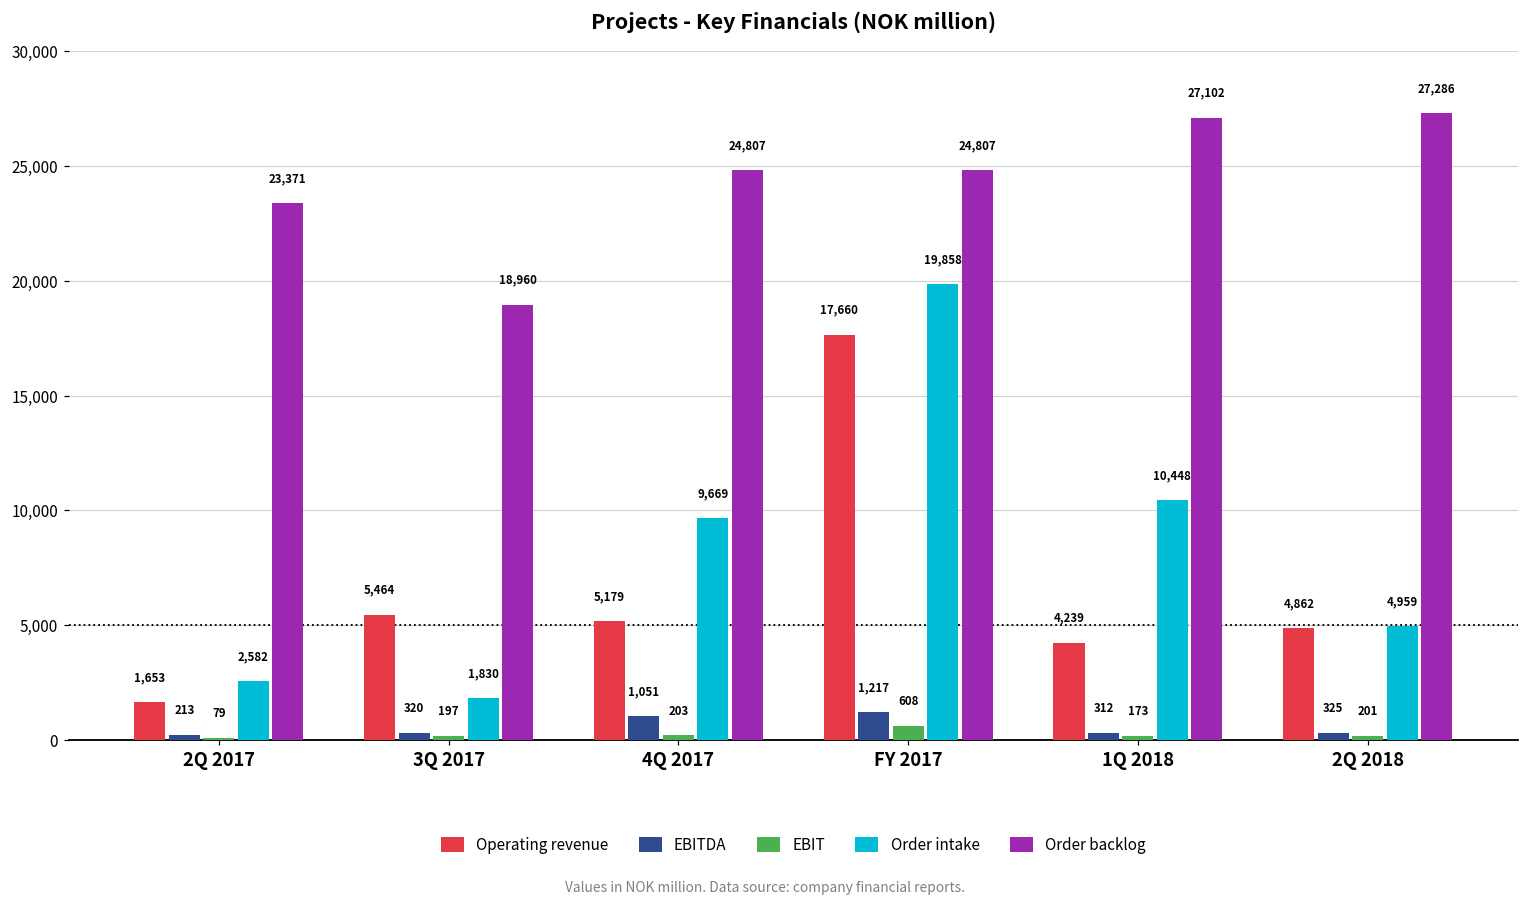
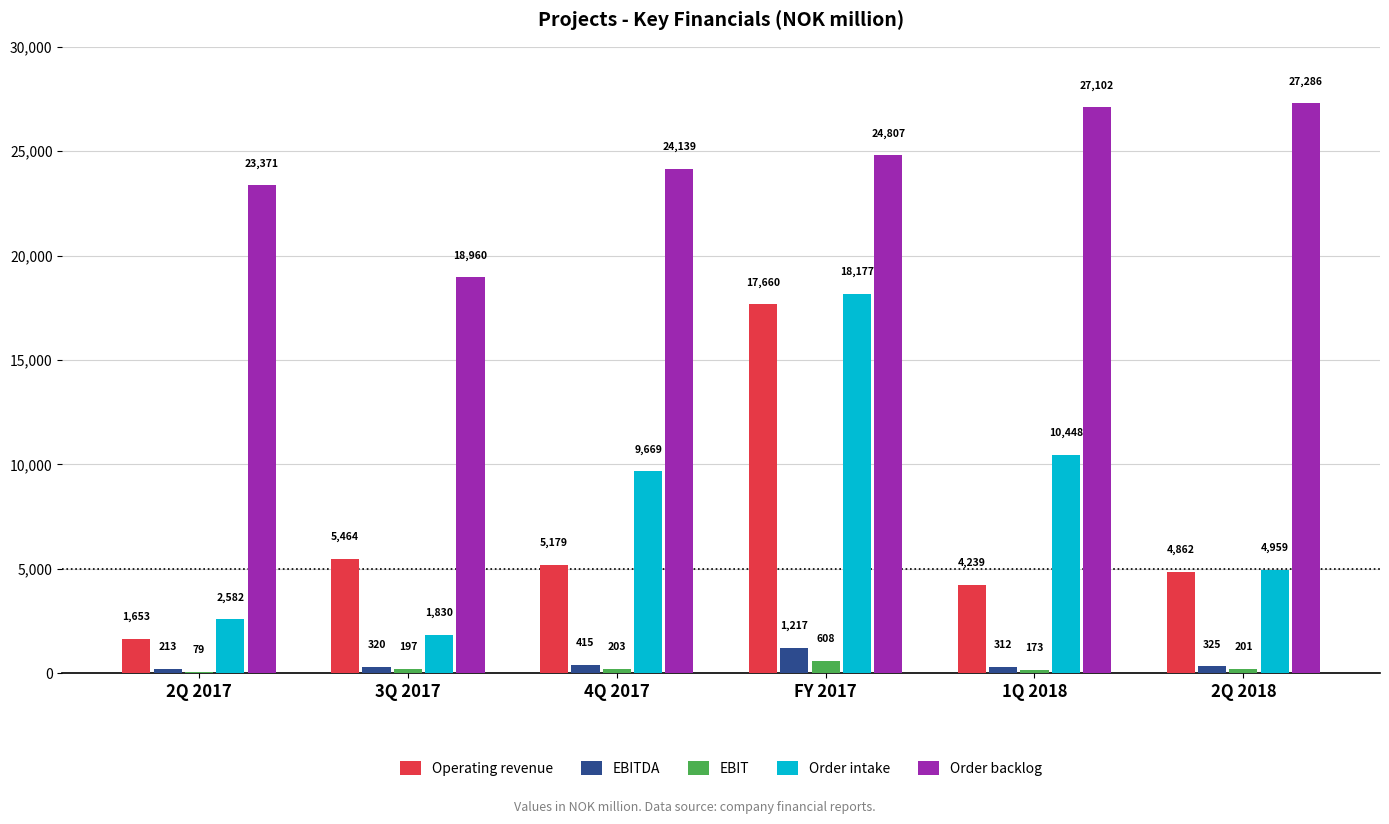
  {
    "Operating revenue": {
      "2Q 2017": "1,653",
      "3Q 2017": "5,464",
      "4Q 2017": "5,179",
      "FY 2017": "17,660",
      "1Q 2018": "4,239",
      "2Q 2018": "4,862"
    },
    "EBITDA": {
      "2Q 2017": "213",
      "3Q 2017": "320",
-     "4Q 2017": "1,051",
+     "4Q 2017": "415",
      "FY 2017": "1,217",
      "1Q 2018": "312",
      "2Q 2018": "325"
    },
    "EBIT": {
      "2Q 2017": "79",
      "3Q 2017": "197",
      "4Q 2017": "203",
      "FY 2017": "608",
      "1Q 2018": "173",
      "2Q 2018": "201"
    },
    "Order intake": {
      "2Q 2017": "2,582",
      "3Q 2017": "1,830",
      "4Q 2017": "9,669",
-     "FY 2017": "19,858",
+     "FY 2017": "18,177",
      "1Q 2018": "10,448",
      "2Q 2018": "4,959"
    },
    "Order backlog": {
      "2Q 2017": "23,371",
      "3Q 2017": "18,960",
-     "4Q 2017": "24,807",
+     "4Q 2017": "24,139",
      "FY 2017": "24,807",
      "1Q 2018": "27,102",
      "2Q 2018": "27,286"
    }
  }
